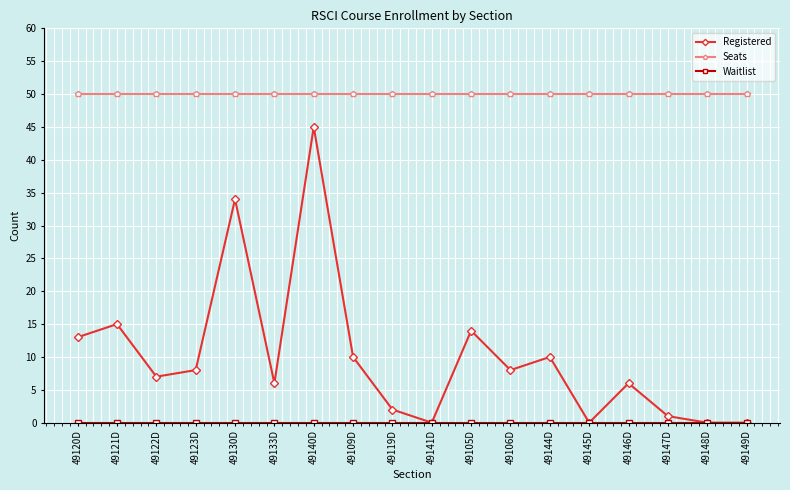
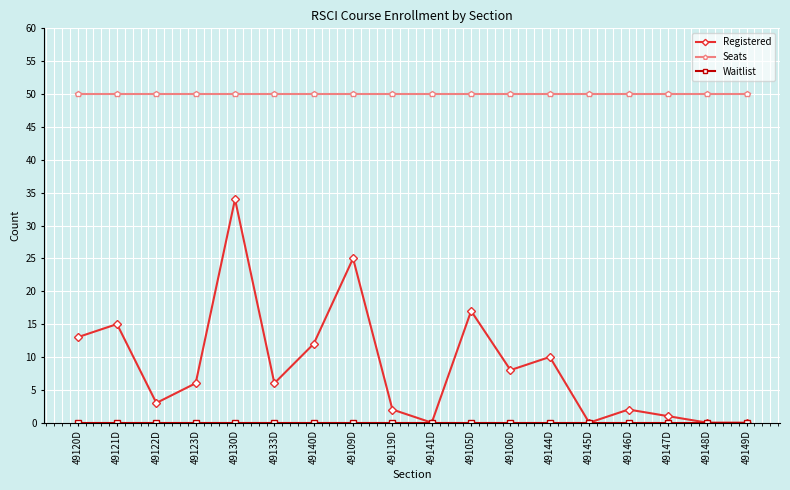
  {
    "Registered": {
      "49120D": 13,
      "49121D": 15,
-     "49122D": 7,
-     "49123D": 8,
+     "49122D": 3,
+     "49123D": 6,
      "49130D": 34,
      "49133D": 6,
-     "49140D": 45,
-     "49109D": 10,
+     "49140D": 12,
+     "49109D": 25,
      "49119D": 2,
-     "49105D": 14,
+     "49105D": 17,
      "49106D": 8,
      "49144D": 10,
-     "49146D": 6,
+     "49146D": 2,
      "49147D": 1
    },
    "Seats": {
      "49120D": 50,
      "49121D": 50,
      "49122D": 50,
      "49123D": 50,
      "49130D": 50,
      "49133D": 50,
      "49140D": 50,
      "49109D": 50,
      "49119D": 50,
      "49141D": 50,
      "49105D": 50,
      "49106D": 50,
      "49144D": 50,
      "49145D": 50,
      "49146D": 50,
      "49147D": 50,
      "49148D": 50,
      "49149D": 50
    },
    "Waitlist": {
      "49120D": 0,
      "49121D": 0,
      "49122D": 0,
      "49123D": 0,
      "49130D": 0,
      "49133D": 0,
      "49140D": 0,
      "49109D": 0,
      "49119D": 0,
      "49105D": 0,
      "49106D": 0,
      "49144D": 0,
      "49146D": 0,
      "49147D": 0
    }
  }
